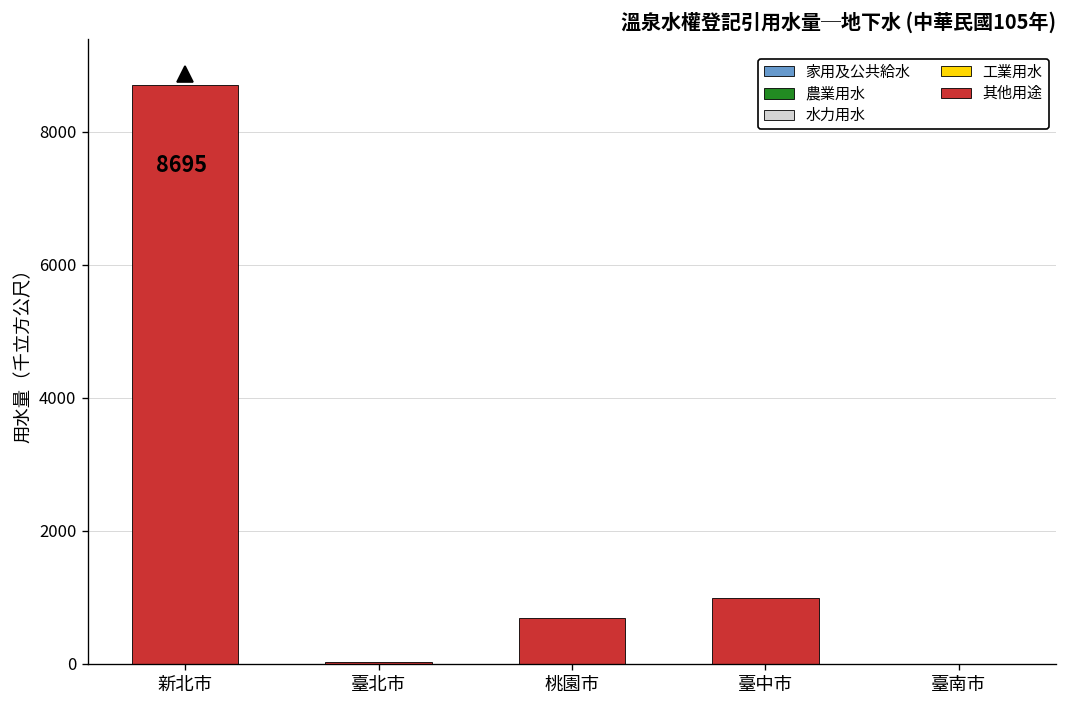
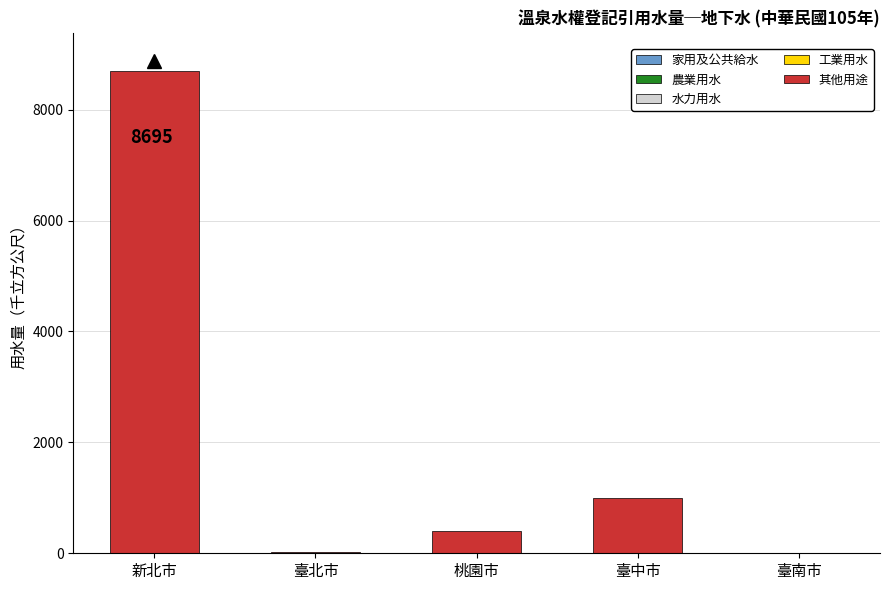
  {
    "工業用水": {
      "新北市": 0,
      "臺北市": 0,
      "桃園市": 0,
      "臺中市": 0,
      "臺南市": 0
    },
    "其他用途": {
-     "桃園市": 700,
+     "桃園市": 400,
      "臺中市": 1000,
      "臺南市": 0
    }
  }
